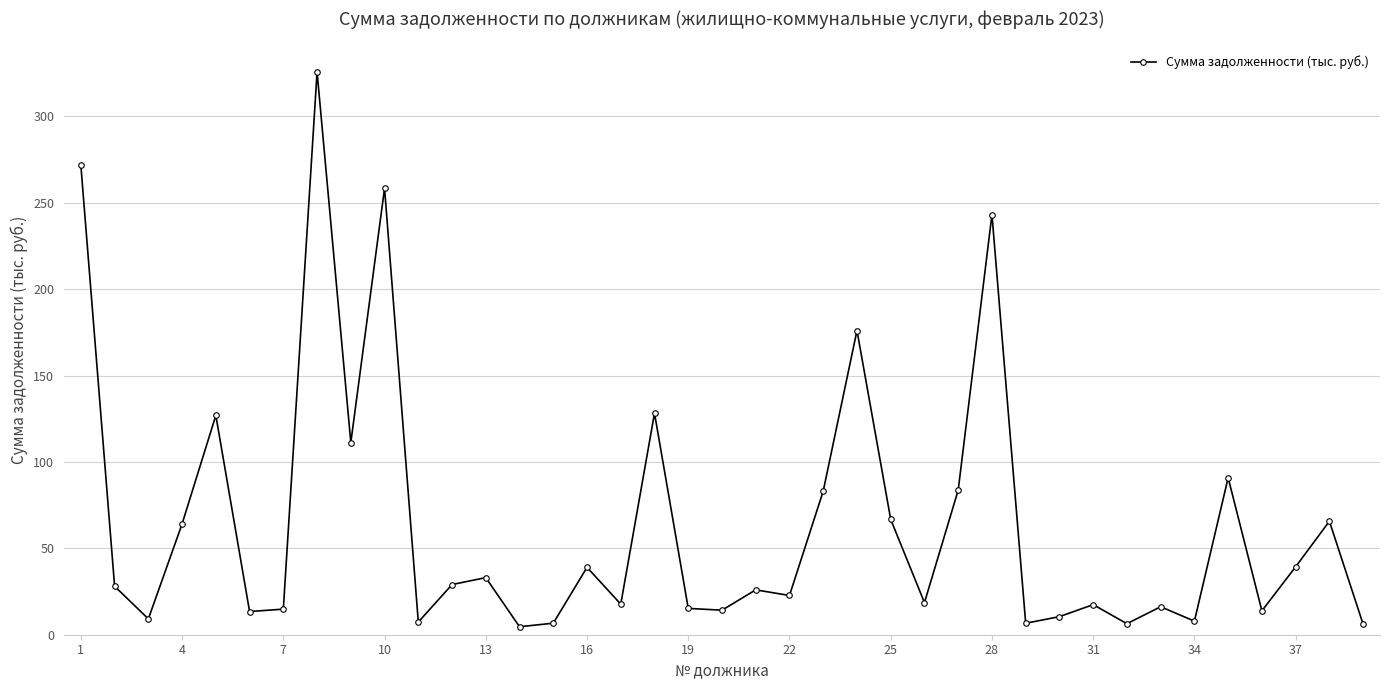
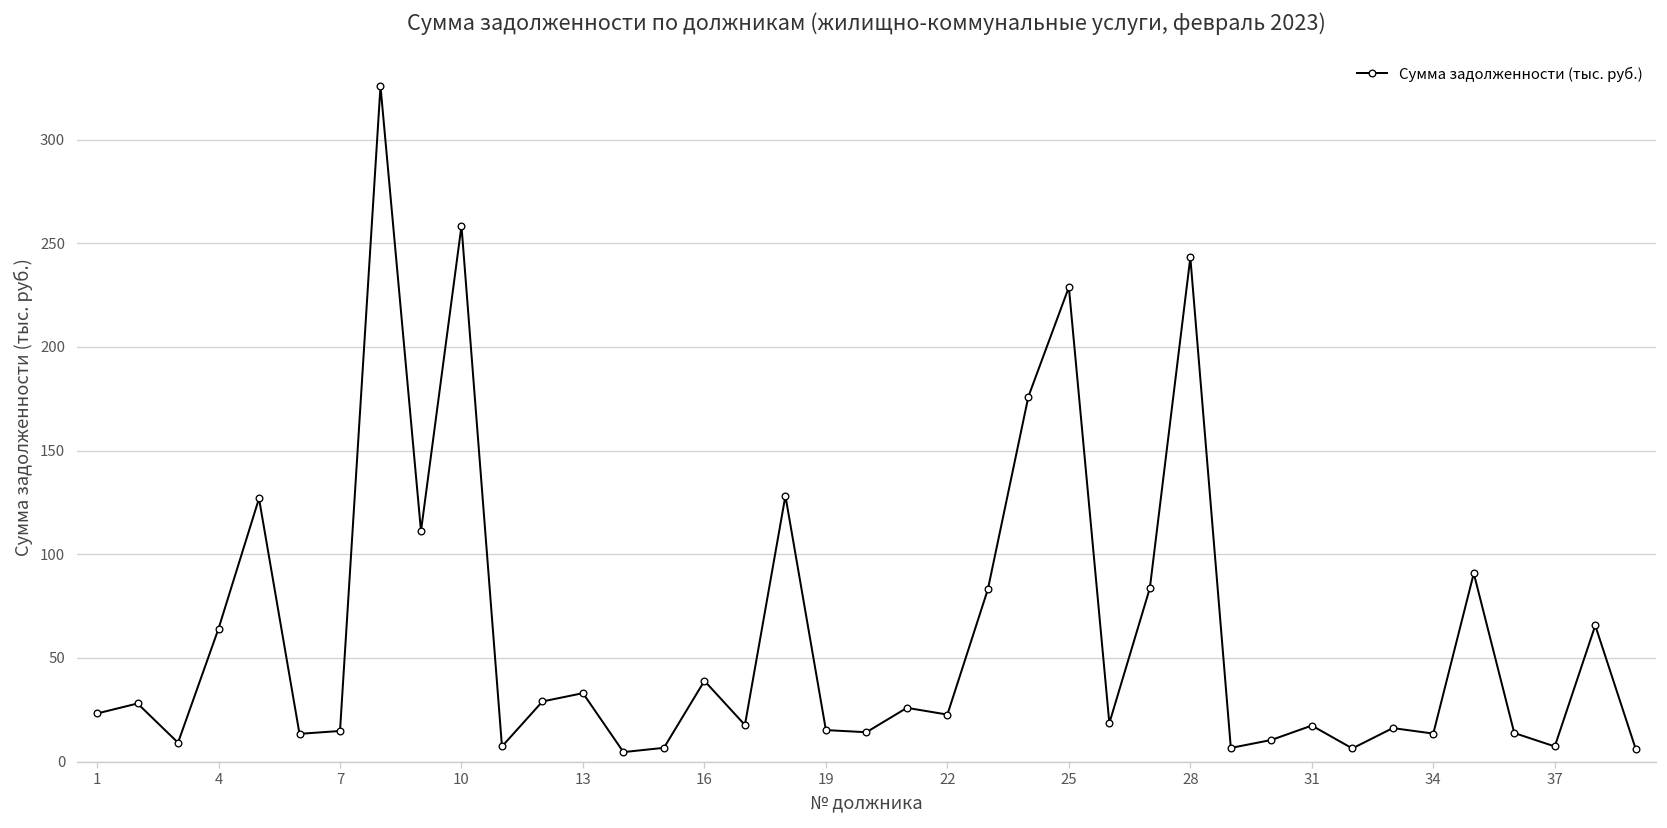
  {
-   "1": 272,
+   "1": 23,
    "4": 64,
    "7": 15,
    "10": 258,
    "13": 33,
    "16": 39,
    "19": 15,
    "22": 23,
-   "25": 67,
+   "25": 229,
    "28": 243,
    "31": 17,
-   "34": 8,
-   "37": 39
+   "34": 14,
+   "37": 7
  }
